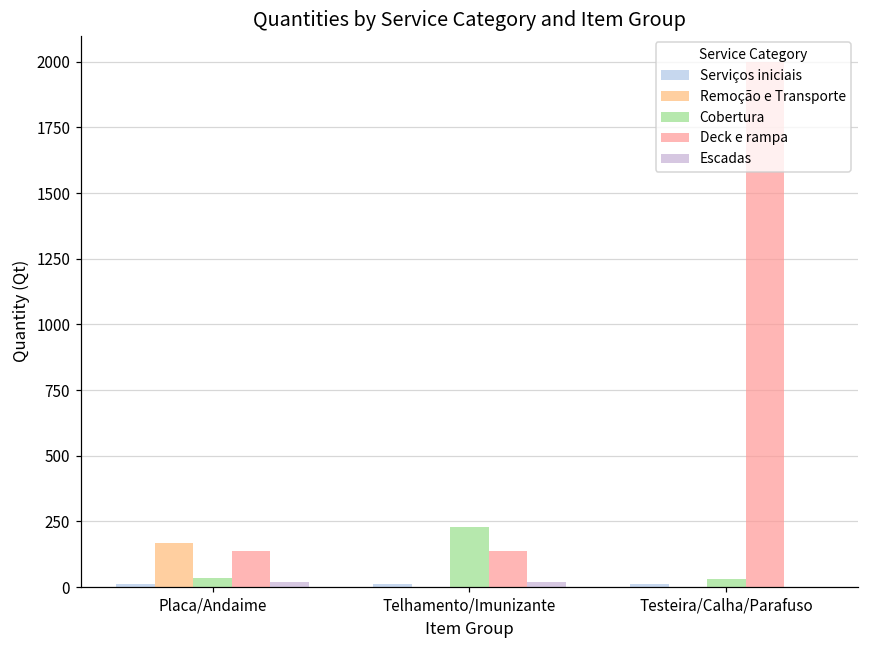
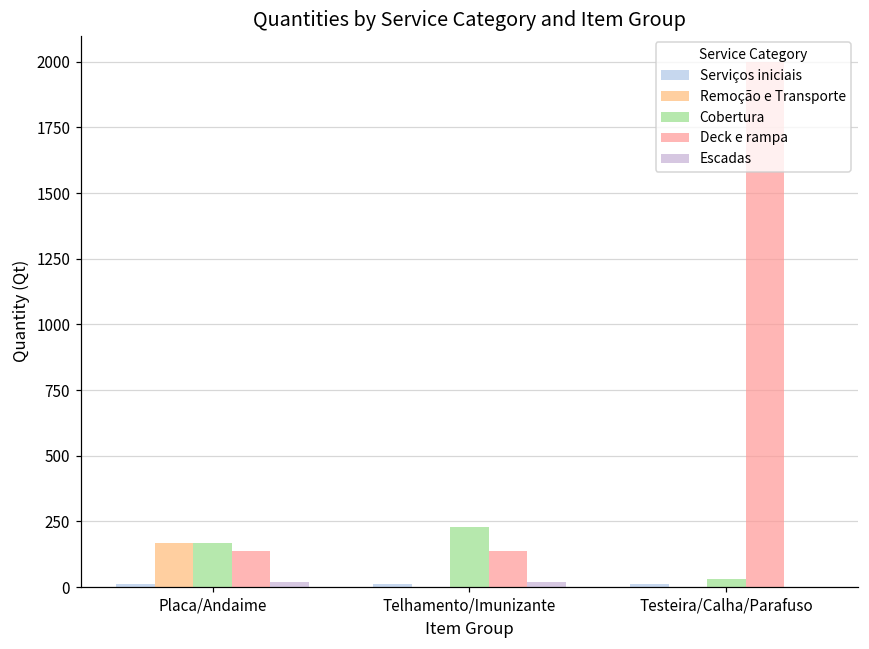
  {
    "Cobertura": {
-     "Placa/Andaime": 30,
+     "Placa/Andaime": 170,
      "Telhamento/Imunizante": 230,
      "Testeira/Calha/Parafuso": 30
    }
  }
